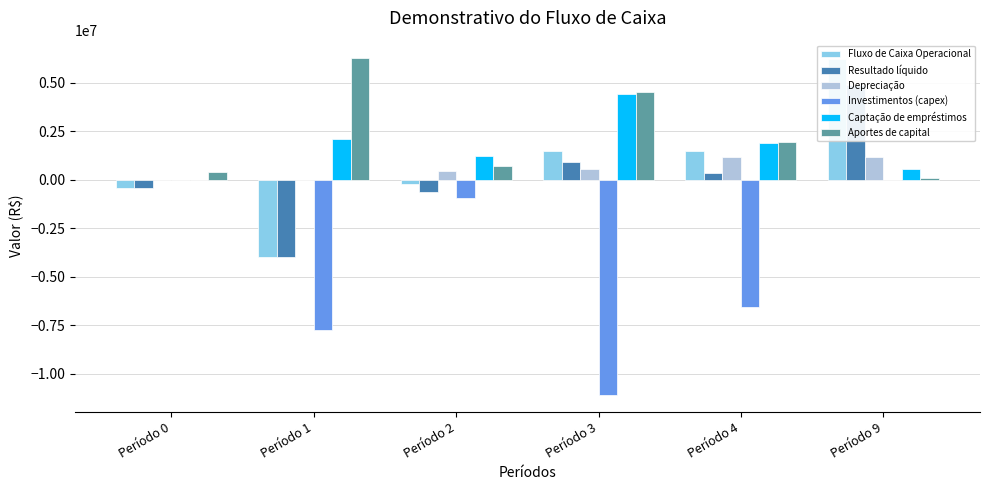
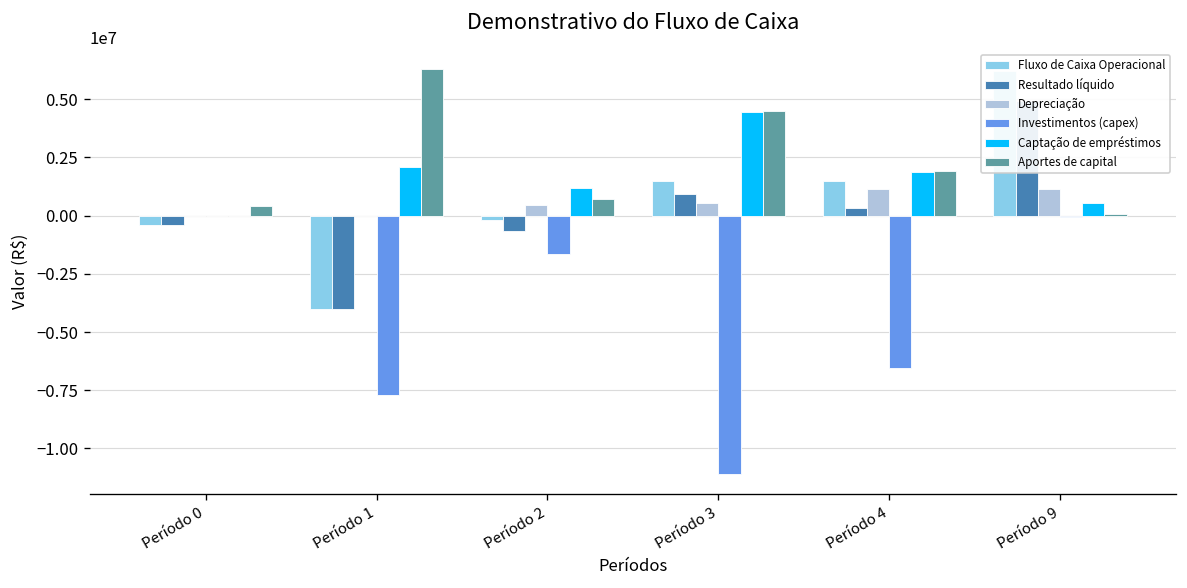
  {
    "Investimentos (capex)": {
      "Período 0": 0,
      "Período 1": -7700000,
-     "Período 2": -900000,
+     "Período 2": -1600000,
      "Período 3": -11100000,
      "Período 4": -6500000
    },
    "Captação de empréstimos": {
      "Período 0": 0,
      "Período 1": 2100000,
      "Período 2": 1200000,
      "Período 3": 4400000,
      "Período 4": 1900000,
      "Período 9": 500000
    }
  }
